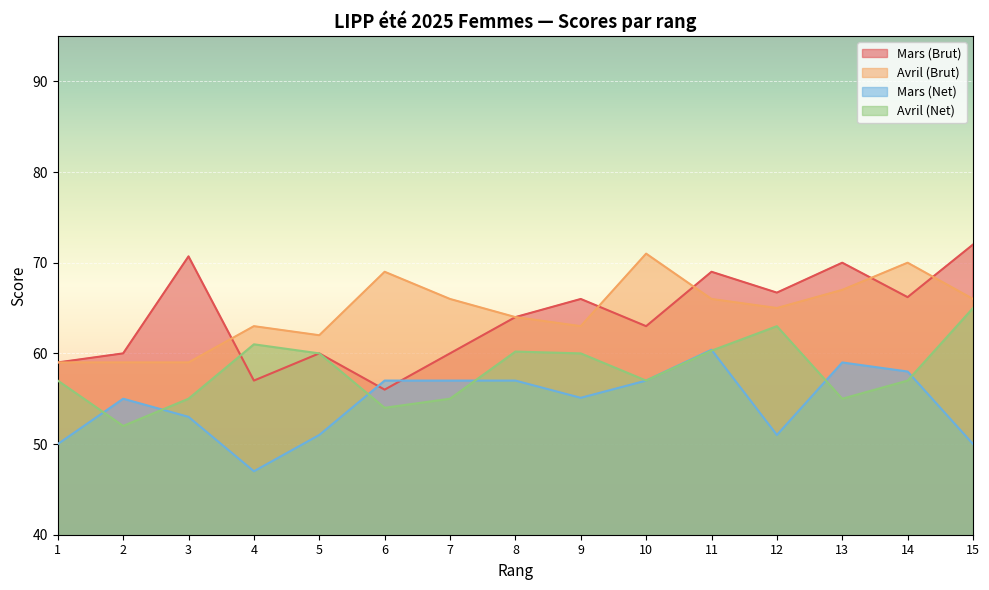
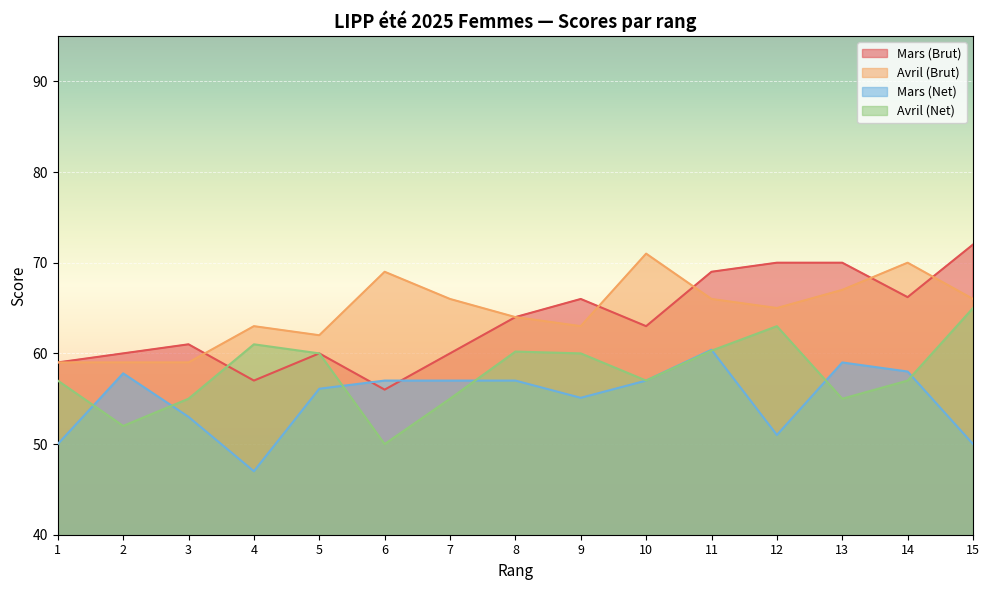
  {
    "Mars (Brut)": {
      "2": 60,
-     "3": 71,
+     "3": 61,
      "4": 57,
      "6": 56,
      "7": 60,
      "9": 66,
      "10": 63,
      "11": 69,
-     "12": 67,
+     "12": 70,
      "13": 70,
      "14": 66,
      "15": 72
    },
    "Avril (Brut)": {
      "2": 59,
      "3": 59,
      "4": 63,
      "5": 62,
      "6": 69,
      "7": 66,
      "9": 63,
      "10": 71,
      "11": 66,
      "12": 65,
      "13": 67,
      "14": 70,
      "15": 66
    },
    "Mars (Net)": {
      "1": 50,
-     "2": 55,
+     "2": 58,
      "3": 53,
      "4": 47,
-     "5": 51,
+     "5": 56,
      "6": 57,
      "7": 57,
      "8": 57,
      "9": 55,
      "12": 51,
      "13": 59,
      "14": 58,
      "15": 50
    },
    "Avril (Net)": {
      "1": 57,
      "2": 52,
      "3": 55,
      "4": 61,
-     "6": 54,
+     "6": 50,
      "7": 55,
      "8": 60,
      "9": 60,
      "12": 63,
      "13": 55,
      "14": 57,
      "15": 65
    }
  }
